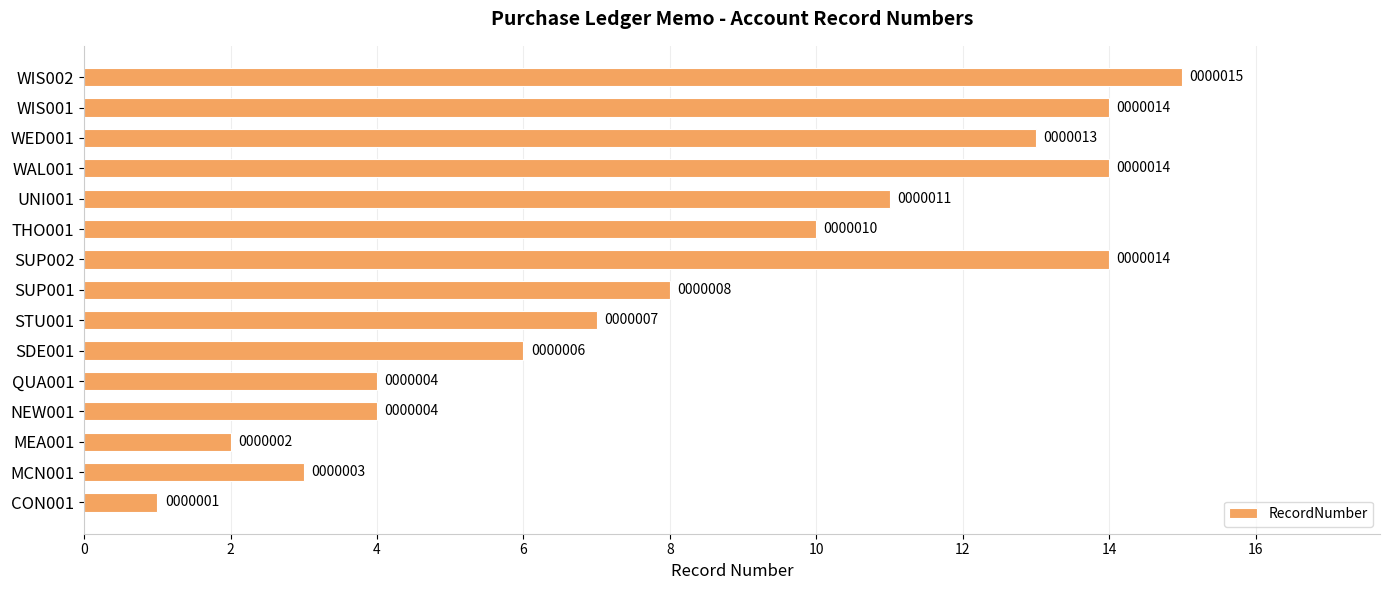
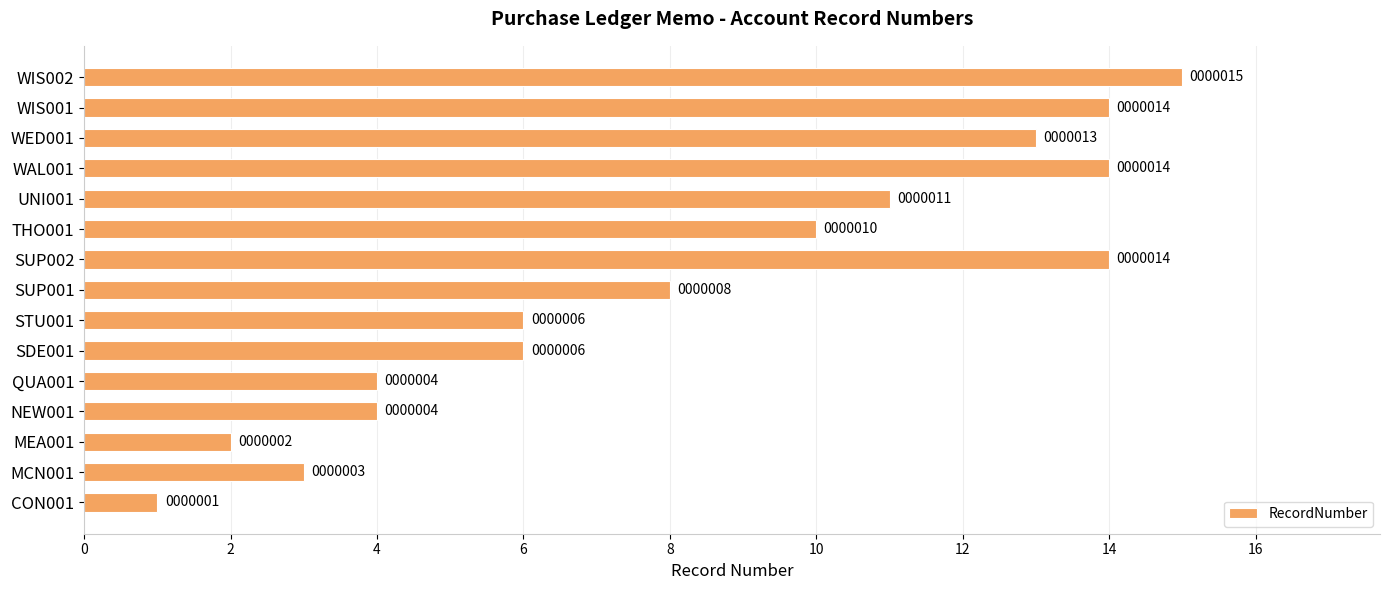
  {
    "WIS002": "0000015",
    "WIS001": "0000014",
    "WED001": "0000013",
    "WAL001": "0000014",
    "UNI001": "0000011",
    "THO001": "0000010",
    "SUP002": "0000014",
    "SUP001": "0000008",
-   "STU001": "0000007",
+   "STU001": "0000006",
    "SDE001": "0000006",
    "QUA001": "0000004",
    "NEW001": "0000004",
    "MEA001": "0000002",
    "MCN001": "0000003",
    "CON001": "0000001"
  }
